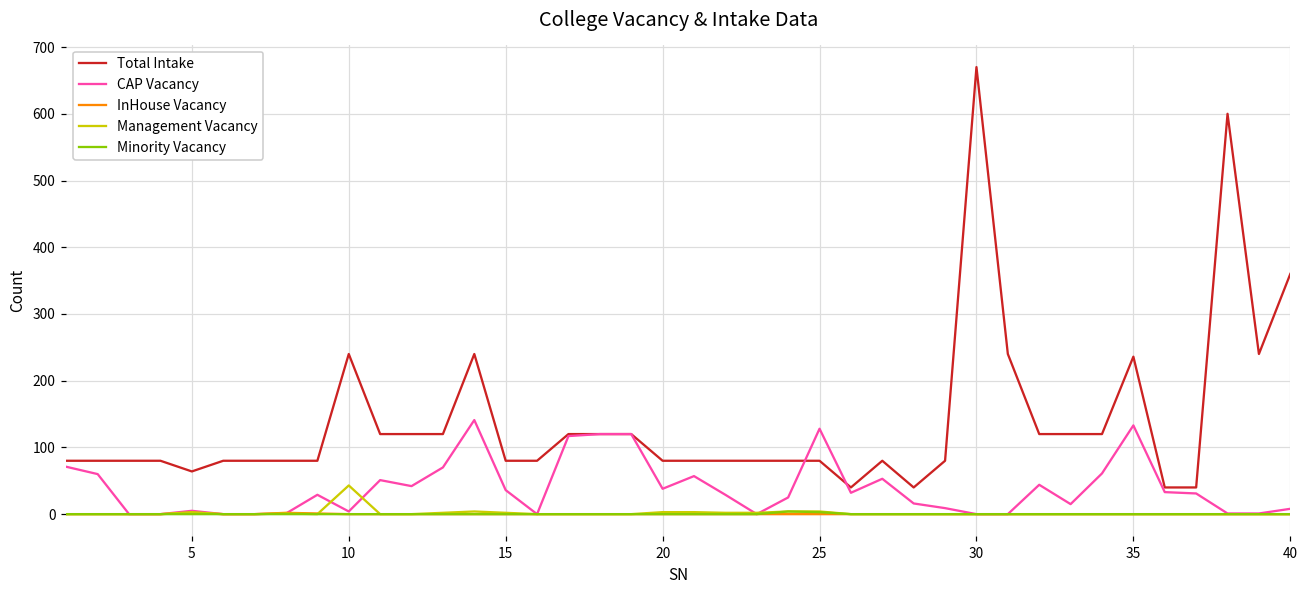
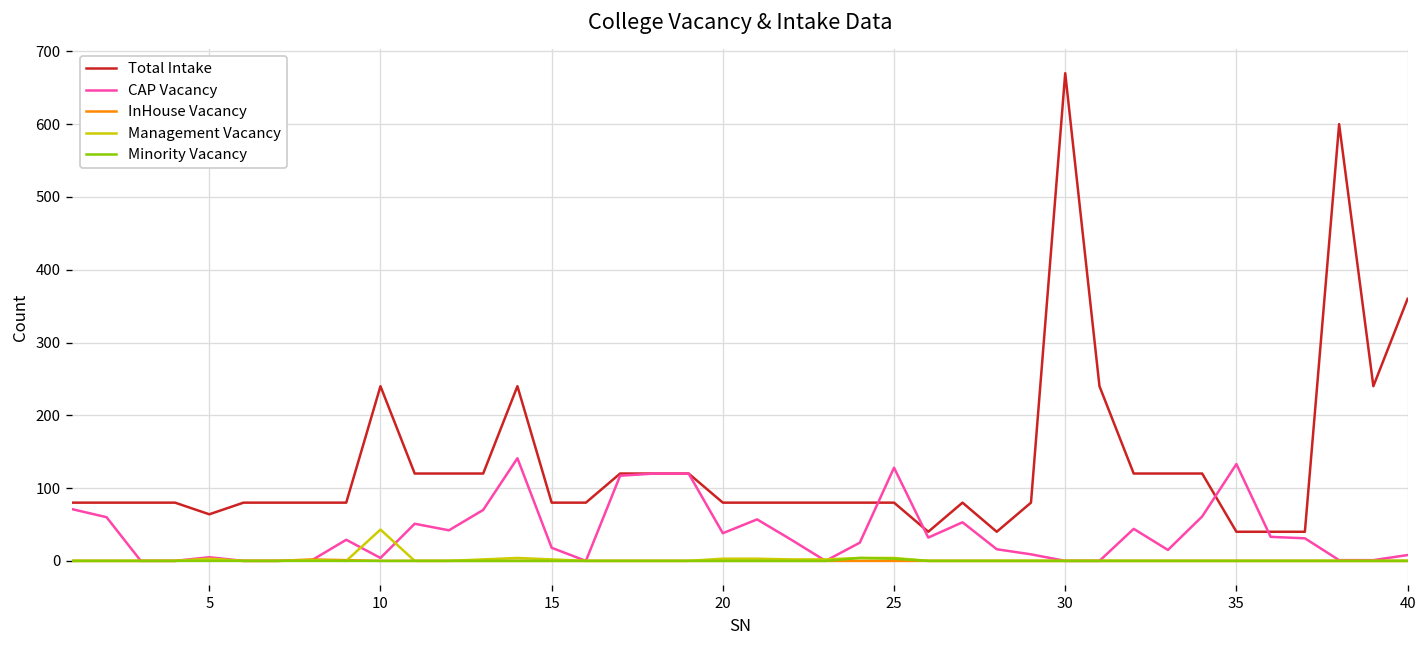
  {
    "Total Intake": {
      "5": 60,
      "10": 240,
      "15": 80,
      "20": 80,
      "25": 80,
      "30": 670,
-     "35": 240,
+     "35": 40,
      "40": 360
    },
    "CAP Vacancy": {
-     "15": 40,
+     "15": 20,
      "20": 40,
      "25": 130,
      "35": 130,
      "40": 10
    },
    "Management Vacancy": {
      "10": 40
    }
  }
